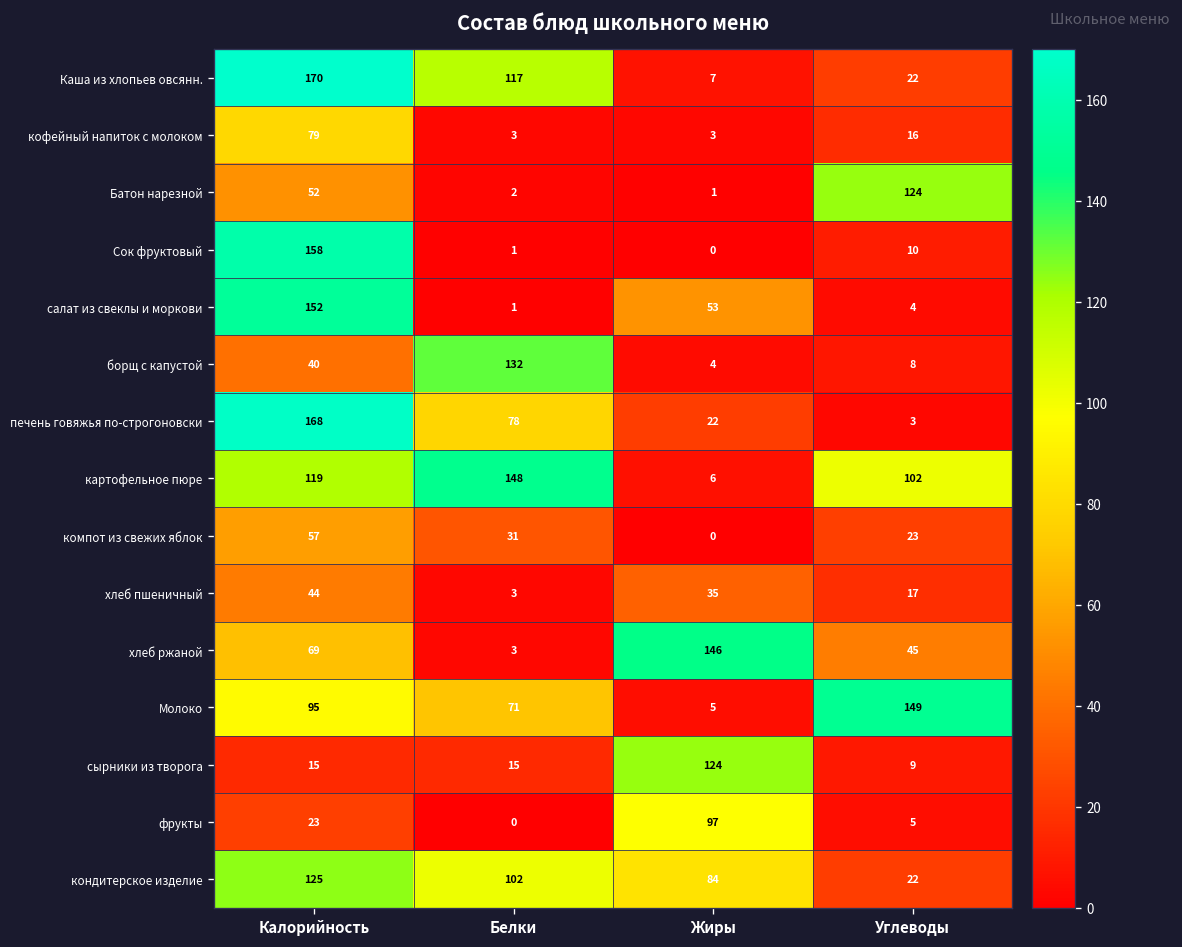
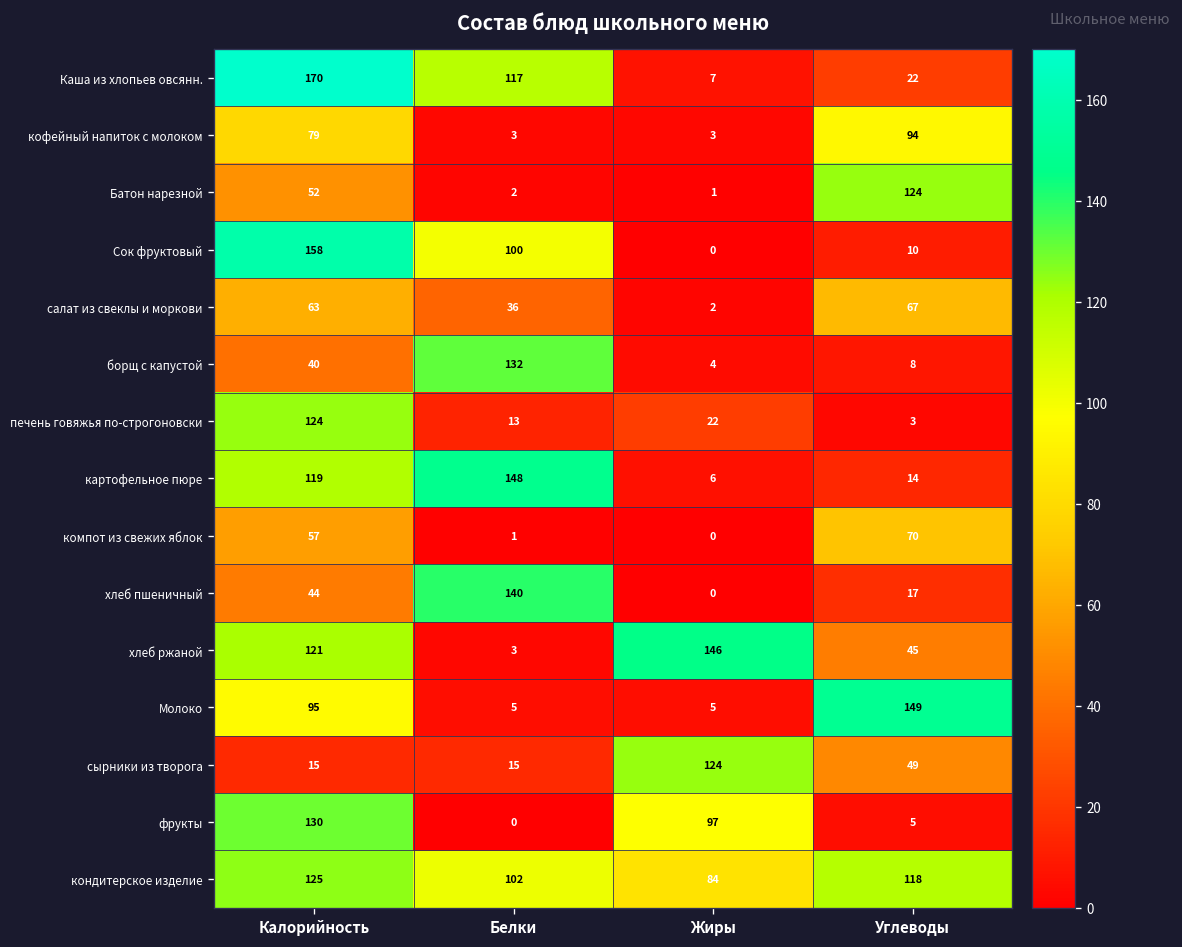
  {
    "Каша из хлопьев овсянн.": {
      "Калорийность": 170,
      "Белки": 117,
      "Жиры": 7,
      "Углеводы": 22
    },
    "кофейный напиток с молоком": {
      "Калорийность": 79,
      "Белки": 3,
      "Жиры": 3,
-     "Углеводы": 16
+     "Углеводы": 94
    },
    "Батон нарезной": {
      "Калорийность": 52,
      "Белки": 2,
      "Жиры": 1,
      "Углеводы": 124
    },
    "Сок фруктовый": {
      "Калорийность": 158,
-     "Белки": 1,
+     "Белки": 100,
      "Жиры": 0,
      "Углеводы": 10
    },
    "салат из свеклы и моркови": {
-     "Калорийность": 152,
-     "Белки": 1,
-     "Жиры": 53,
-     "Углеводы": 4
+     "Калорийность": 63,
+     "Белки": 36,
+     "Жиры": 2,
+     "Углеводы": 67
    },
    "борщ с капустой": {
      "Калорийность": 40,
      "Белки": 132,
      "Жиры": 4,
      "Углеводы": 8
    },
    "печень говяжья по-строгоновски": {
-     "Калорийность": 168,
-     "Белки": 78,
+     "Калорийность": 124,
+     "Белки": 13,
      "Жиры": 22,
      "Углеводы": 3
    },
    "картофельное пюре": {
      "Калорийность": 119,
      "Белки": 148,
      "Жиры": 6,
-     "Углеводы": 102
+     "Углеводы": 14
    },
    "компот из свежих яблок": {
      "Калорийность": 57,
-     "Белки": 31,
+     "Белки": 1,
      "Жиры": 0,
-     "Углеводы": 23
+     "Углеводы": 70
    },
    "хлеб пшеничный": {
      "Калорийность": 44,
-     "Белки": 3,
-     "Жиры": 35,
+     "Белки": 140,
+     "Жиры": 0,
      "Углеводы": 17
    },
    "хлеб ржаной": {
-     "Калорийность": 69,
+     "Калорийность": 121,
      "Белки": 3,
      "Жиры": 146,
      "Углеводы": 45
    },
    "Молоко": {
      "Калорийность": 95,
-     "Белки": 71,
+     "Белки": 5,
      "Жиры": 5,
      "Углеводы": 149
    },
    "сырники из творога": {
      "Калорийность": 15,
      "Белки": 15,
      "Жиры": 124,
-     "Углеводы": 9
+     "Углеводы": 49
    },
    "фрукты": {
-     "Калорийность": 23,
+     "Калорийность": 130,
      "Белки": 0,
      "Жиры": 97,
      "Углеводы": 5
    },
    "кондитерское изделие": {
      "Калорийность": 125,
      "Белки": 102,
      "Жиры": 84,
-     "Углеводы": 22
+     "Углеводы": 118
    }
  }
